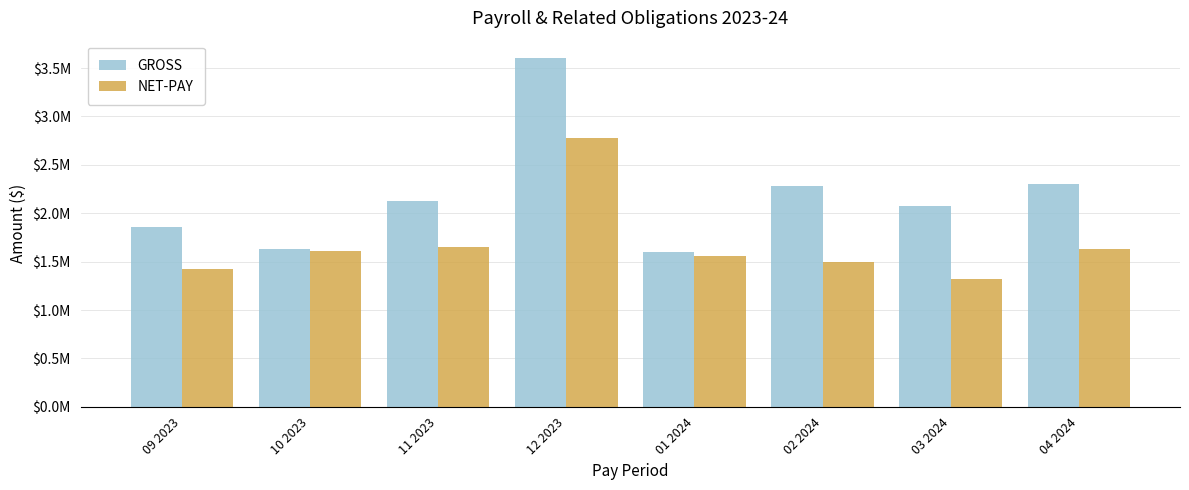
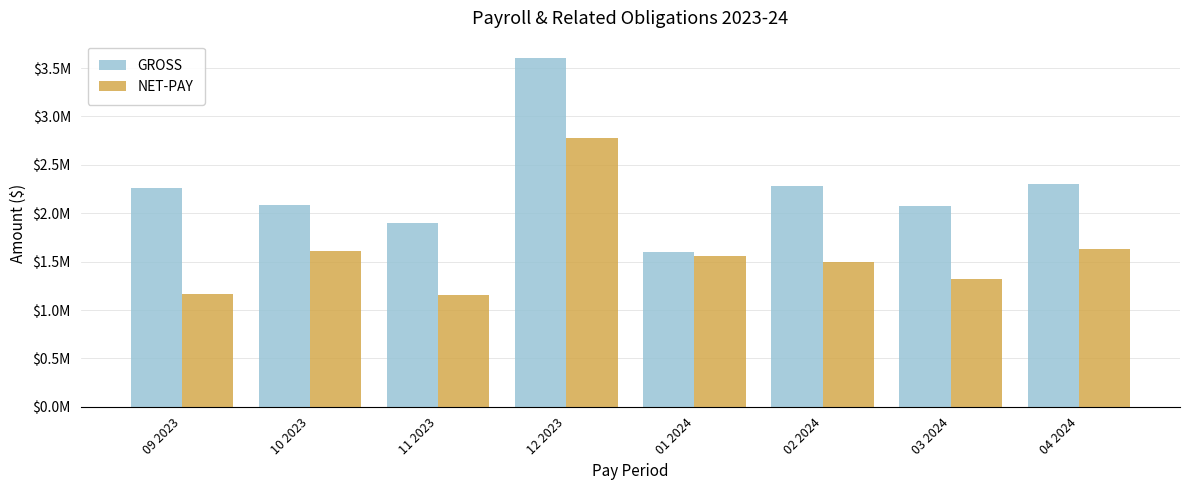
  {
    "GROSS": {
-     "09 2023": "$1900000",
-     "10 2023": "$1600000",
-     "11 2023": "$2100000",
+     "09 2023": "$2300000",
+     "10 2023": "$2100000",
+     "11 2023": "$1900000",
      "12 2023": "$3600000",
      "01 2024": "$1600000",
      "02 2024": "$2300000",
      "03 2024": "$2100000",
      "04 2024": "$2300000"
    },
    "NET-PAY": {
-     "09 2023": "$1400000",
+     "09 2023": "$1200000",
      "10 2023": "$1600000",
-     "11 2023": "$1600000",
+     "11 2023": "$1200000",
      "12 2023": "$2800000",
      "01 2024": "$1600000",
      "02 2024": "$1500000",
      "03 2024": "$1300000",
      "04 2024": "$1600000"
    }
  }
